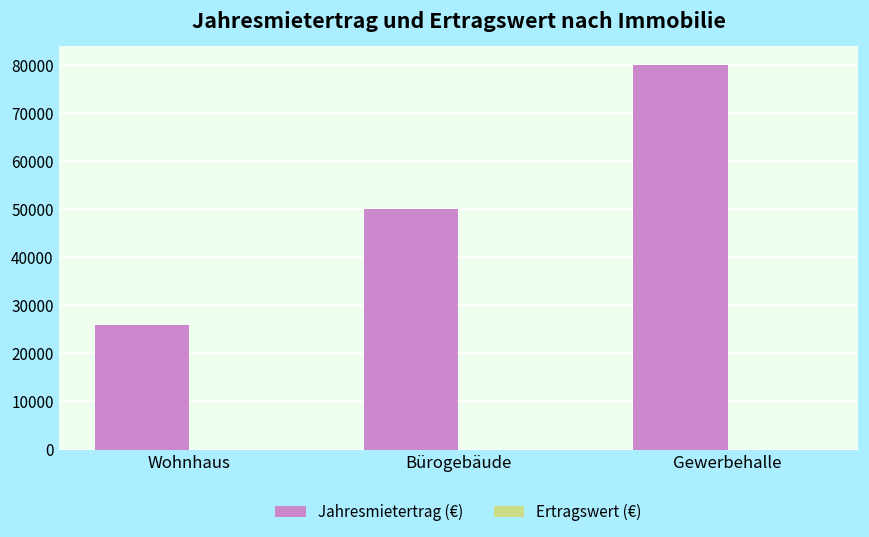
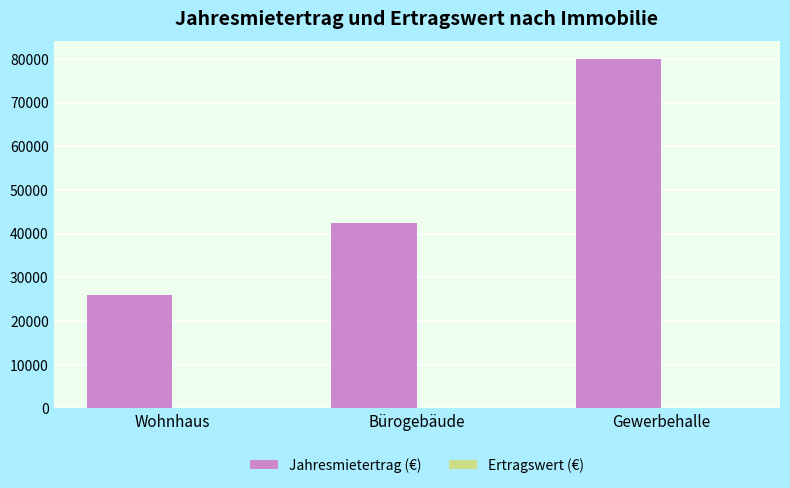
  {
    "Jahresmietertrag (€)": {
      "Wohnhaus": 26000,
-     "Bürogebäude": 50000,
+     "Bürogebäude": 42000,
      "Gewerbehalle": 80000
    },
    "Ertragswert (€)": {
      "Wohnhaus": 0,
      "Bürogebäude": 0,
      "Gewerbehalle": 0
    }
  }
